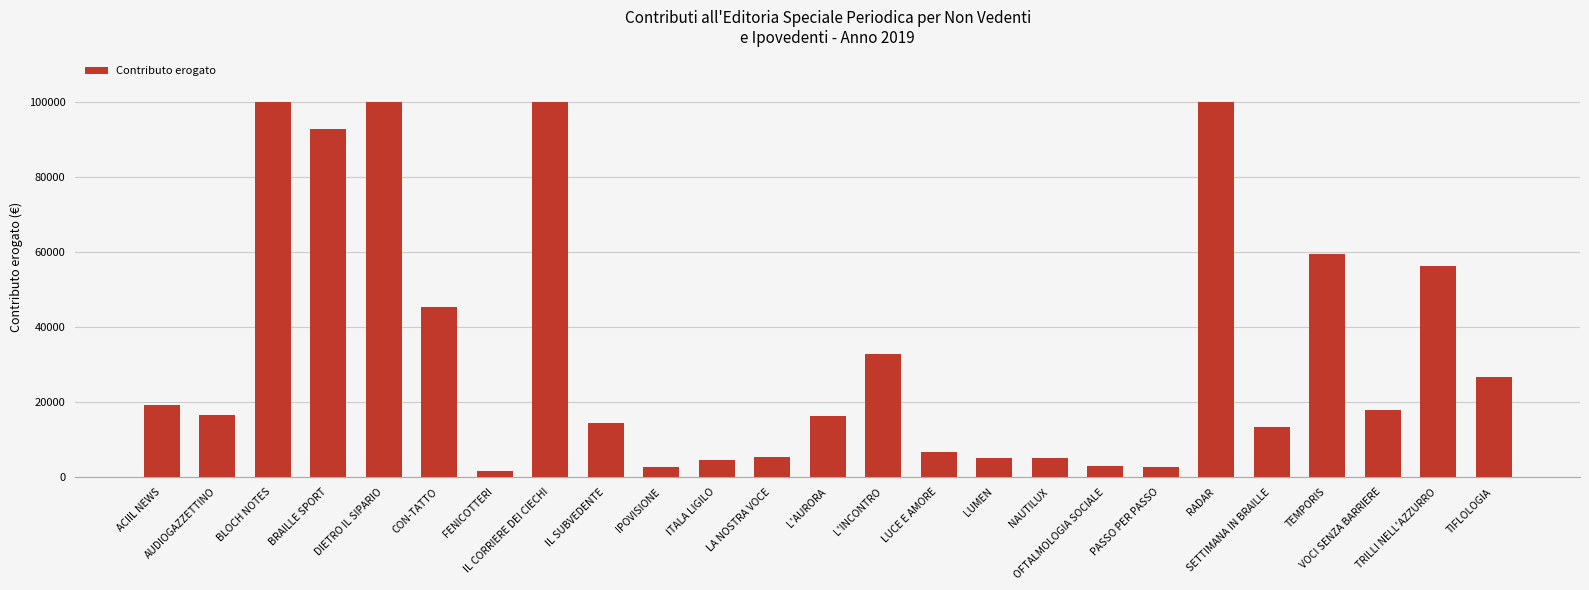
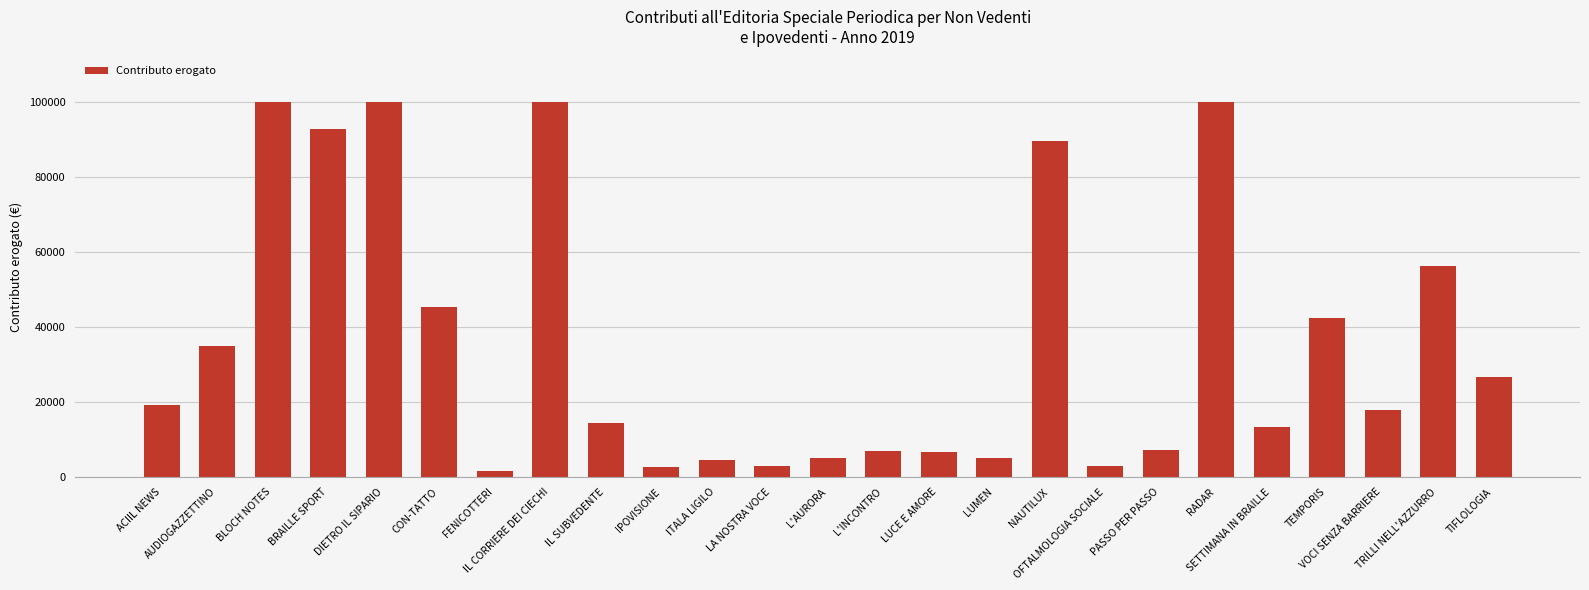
  {
    "ACIIL NEWS": 19000,
-   "AUDIOGAZZETTINO": 17000,
+   "AUDIOGAZZETTINO": 35000,
    "BLOCH NOTES": 100000,
    "BRAILLE SPORT": 93000,
    "DIETRO IL SIPARIO": 100000,
    "CON-TATTO": 45000,
    "FENICOTTERI": 2000,
    "IL CORRIERE DEI CIECHI": 100000,
    "IL SUBVEDENTE": 15000,
    "IPOVISIONE": 3000,
    "ITALA LIGILO": 5000,
-   "LA NOSTRA VOCE": 5000,
-   "L'AURORA": 16000,
-   "L'INCONTRO": 33000,
+   "LA NOSTRA VOCE": 3000,
+   "L'AURORA": 5000,
+   "L'INCONTRO": 7000,
    "LUCE E AMORE": 7000,
    "LUMEN": 5000,
-   "NAUTILUX": 5000,
+   "NAUTILUX": 90000,
    "OFTALMOLOGIA SOCIALE": 3000,
-   "PASSO PER PASSO": 3000,
+   "PASSO PER PASSO": 7000,
    "RADAR": 100000,
    "SETTIMANA IN BRAILLE": 13000,
-   "TEMPORIS": 59000,
+   "TEMPORIS": 42000,
    "VOCI SENZA BARRIERE": 18000,
    "TRILLI NELL'AZZURRO": 56000,
    "TIFLOLOGIA": 27000
  }
